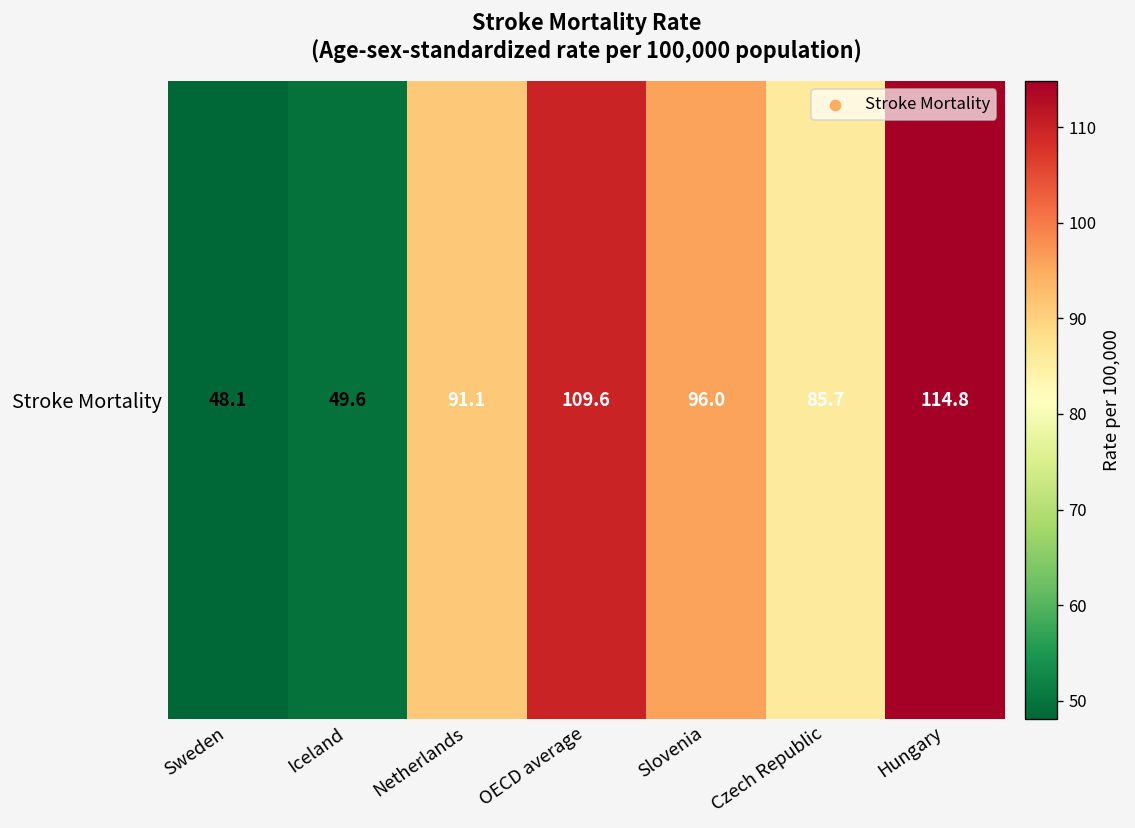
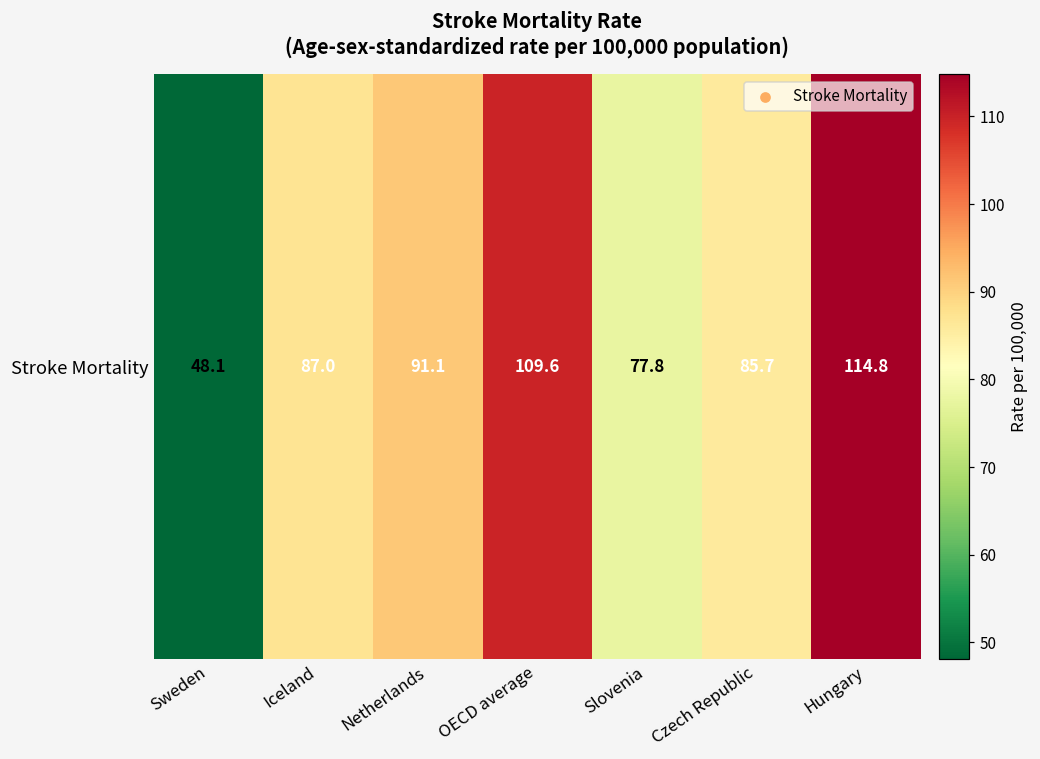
  {
    "Stroke Mortality": {
      "Sweden": 48.1,
-     "Iceland": 49.6,
+     "Iceland": 87.0,
      "Netherlands": 91.1,
      "OECD average": 109.6,
-     "Slovenia": 96.0,
+     "Slovenia": 77.8,
      "Czech Republic": 85.7,
      "Hungary": 114.8
    }
  }
